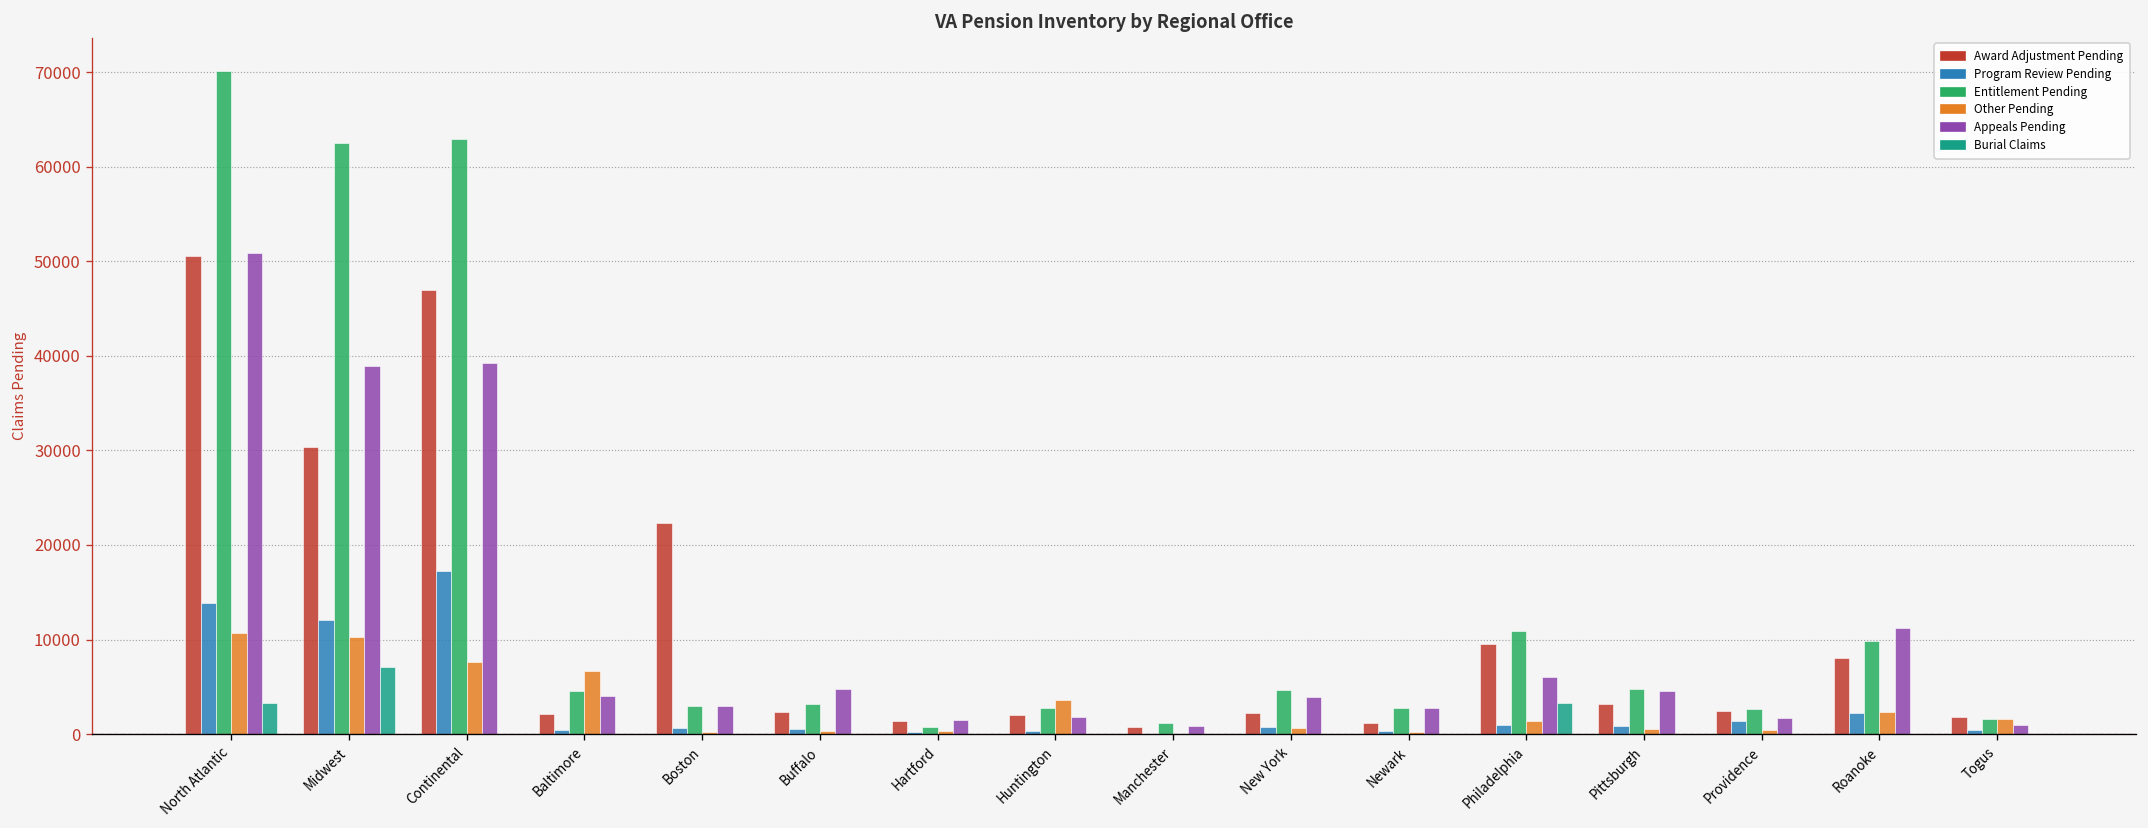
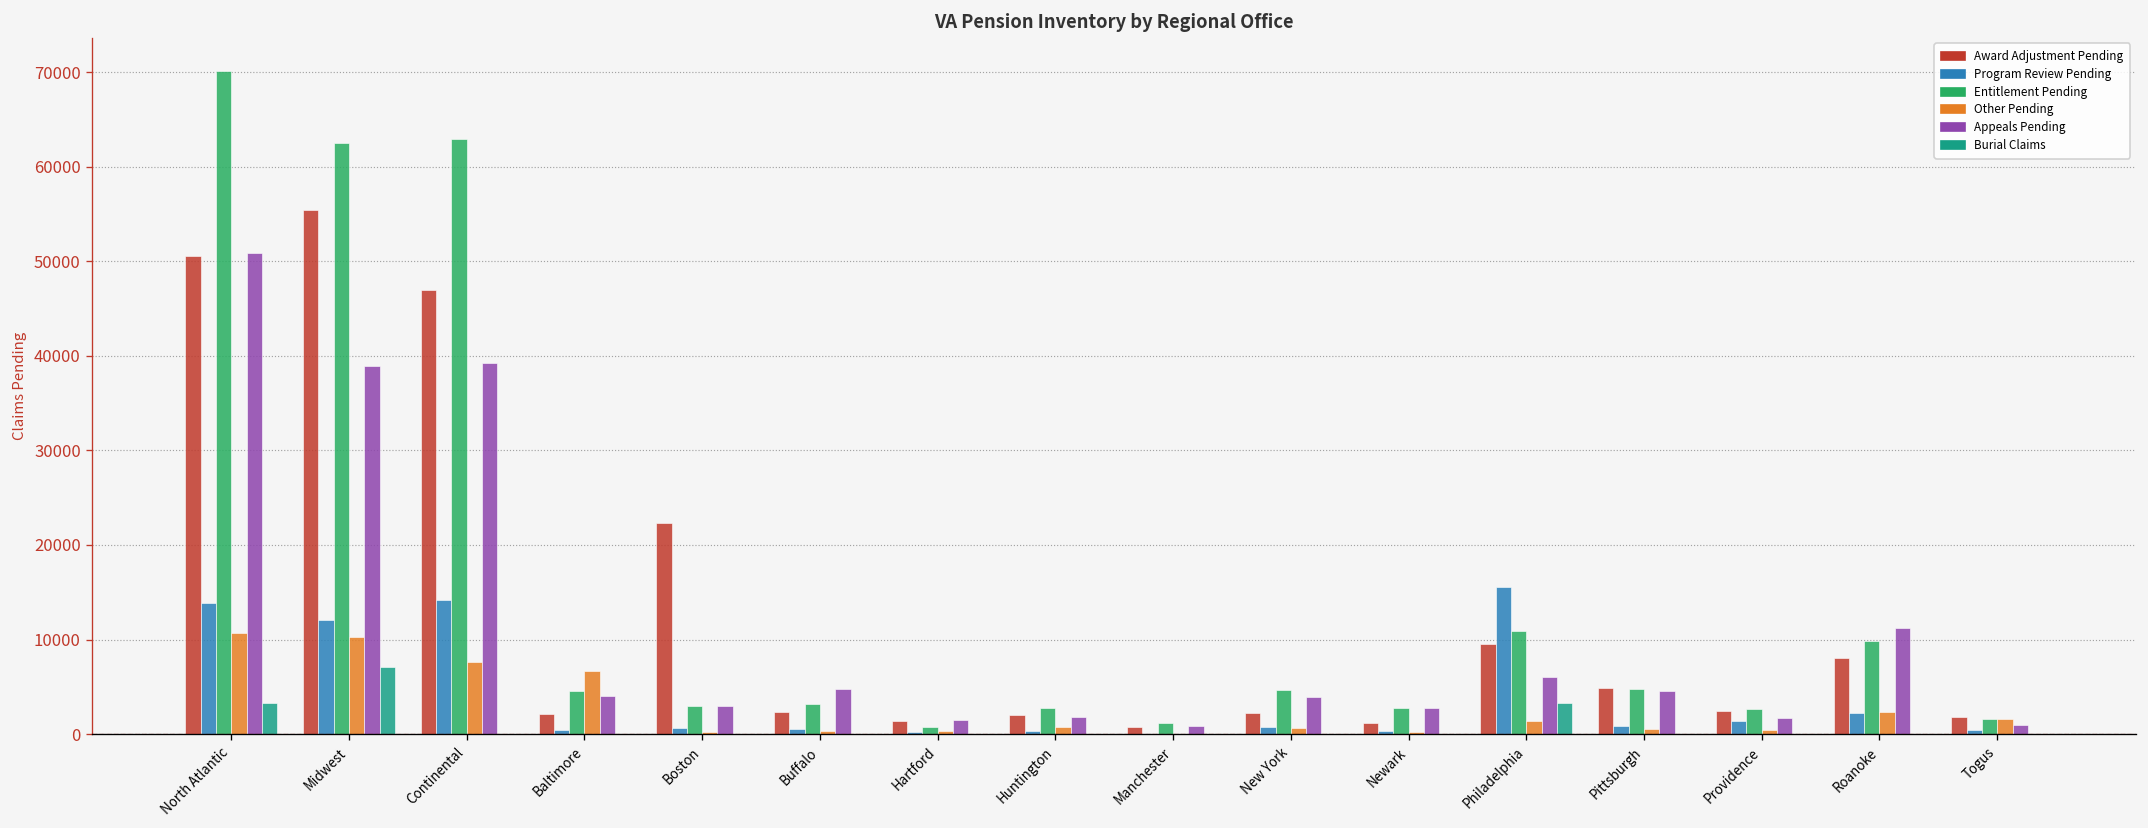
  {
    "Award Adjustment Pending": {
      "North Atlantic": 51000,
-     "Midwest": 30000,
+     "Midwest": 55000,
      "Continental": 47000,
      "Baltimore": 2000,
      "Boston": 22000,
      "Buffalo": 2000,
      "Hartford": 1000,
      "Huntington": 2000,
      "Manchester": 1000,
      "New York": 2000,
      "Newark": 1000,
      "Philadelphia": 9000,
-     "Pittsburgh": 3000,
+     "Pittsburgh": 5000,
      "Providence": 2000,
      "Roanoke": 8000,
      "Togus": 2000
    },
    "Program Review Pending": {
      "North Atlantic": 14000,
      "Midwest": 12000,
-     "Continental": 17000,
+     "Continental": 14000,
      "Baltimore": 0,
      "Boston": 1000,
      "Buffalo": 1000,
      "Huntington": 0,
      "New York": 1000,
      "Newark": 0,
-     "Philadelphia": 1000,
+     "Philadelphia": 16000,
      "Pittsburgh": 1000,
      "Providence": 1000,
      "Roanoke": 2000,
      "Togus": 0
    },
    "Other Pending": {
      "North Atlantic": 11000,
      "Midwest": 10000,
      "Continental": 8000,
      "Baltimore": 7000,
      "Buffalo": 0,
-     "Huntington": 4000,
+     "Huntington": 1000,
      "New York": 1000,
      "Philadelphia": 1000,
      "Pittsburgh": 1000,
      "Providence": 0,
      "Roanoke": 2000,
      "Togus": 2000
    },
    "Appeals Pending": {
      "North Atlantic": 51000,
      "Midwest": 39000,
      "Continental": 39000,
      "Baltimore": 4000,
      "Boston": 3000,
      "Buffalo": 5000,
      "Hartford": 1000,
      "Huntington": 2000,
      "Manchester": 1000,
      "New York": 4000,
      "Newark": 3000,
      "Philadelphia": 6000,
      "Pittsburgh": 5000,
      "Providence": 2000,
      "Roanoke": 11000,
      "Togus": 1000
    }
  }
